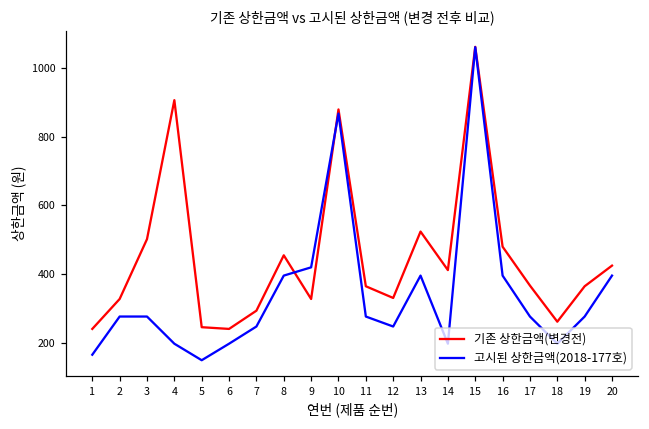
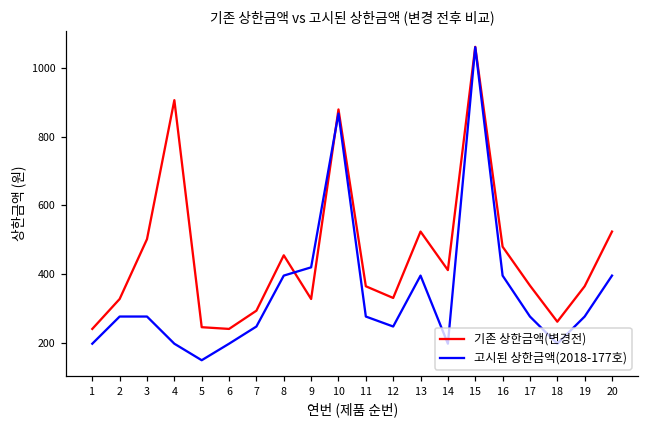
  {
    "기존 상한금액(변경전)": {
      "1": 240,
      "2": 330,
      "3": 500,
      "4": 910,
      "5": 250,
      "6": 240,
      "7": 290,
      "8": 460,
      "9": 330,
      "10": 880,
      "11": 370,
      "12": 330,
      "13": 520,
      "14": 410,
      "16": 480,
      "17": 370,
      "18": 260,
      "19": 370,
-     "20": 430
+     "20": 520
    },
    "고시된 상한금액(2018-177호)": {
-     "1": 170,
+     "1": 200,
      "2": 280,
      "3": 280,
      "4": 200,
      "5": 150,
      "6": 200,
      "7": 250,
      "8": 400,
      "9": 420,
      "10": 870,
      "11": 280,
      "12": 250,
      "13": 400,
      "16": 400,
      "17": 280,
      "19": 280,
      "20": 400
    }
  }
